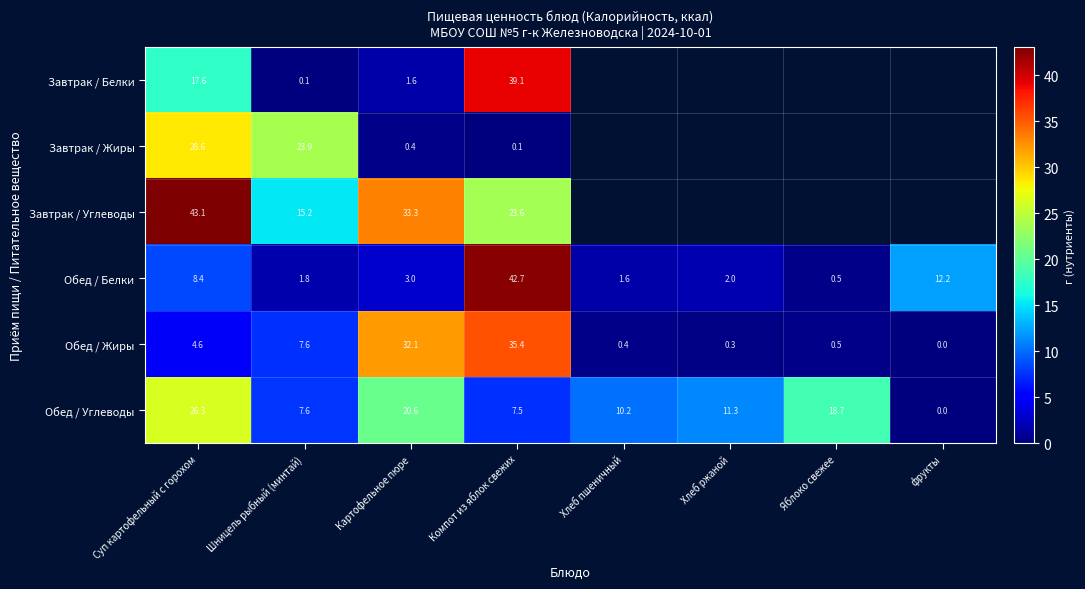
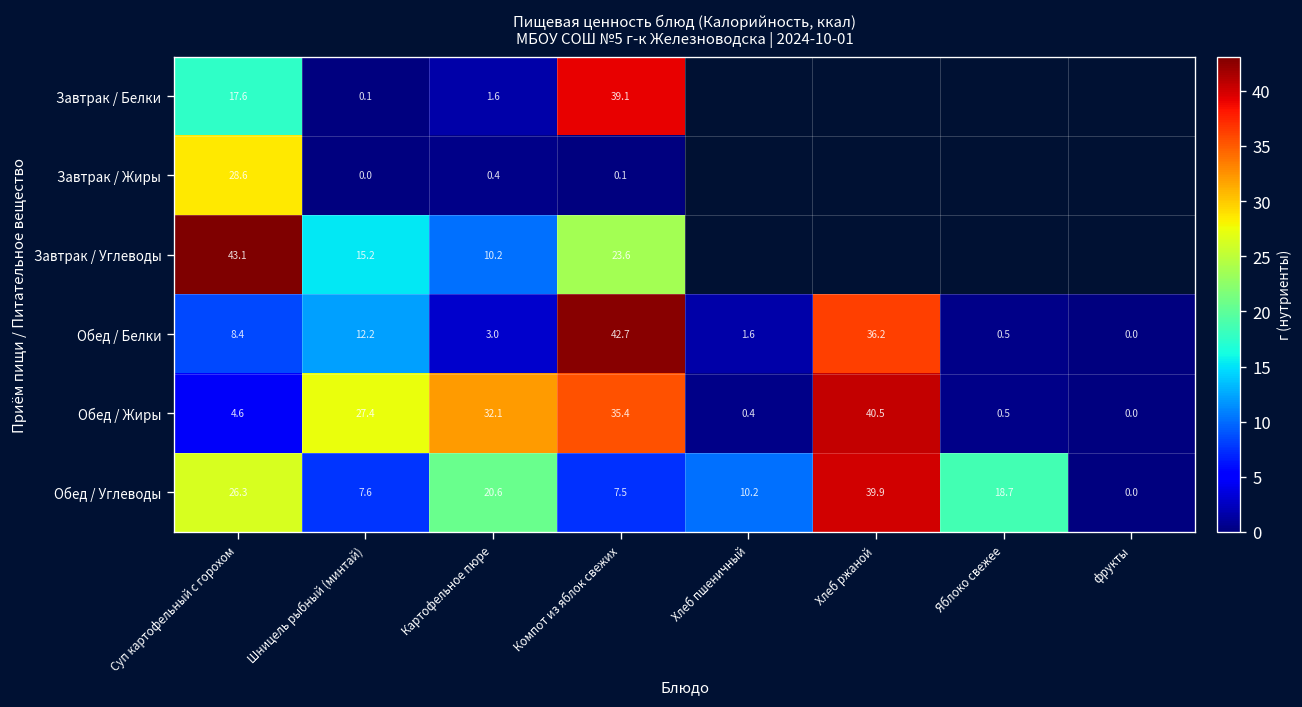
  {
    "Завтрак / Белки": {
      "Суп картофельный с горохом": 17.6,
      "Шницель рыбный (минтай)": 0.1,
      "Картофельное пюре": 1.6,
      "Компот из яблок свежих": 39.1
    },
    "Завтрак / Жиры": {
      "Суп картофельный с горохом": 28.6,
-     "Шницель рыбный (минтай)": 23.9,
+     "Шницель рыбный (минтай)": 0.0,
      "Картофельное пюре": 0.4,
      "Компот из яблок свежих": 0.1
    },
    "Завтрак / Углеводы": {
      "Суп картофельный с горохом": 43.1,
      "Шницель рыбный (минтай)": 15.2,
-     "Картофельное пюре": 33.3,
+     "Картофельное пюре": 10.2,
      "Компот из яблок свежих": 23.6
    },
    "Обед / Белки": {
      "Суп картофельный с горохом": 8.4,
-     "Шницель рыбный (минтай)": 1.8,
+     "Шницель рыбный (минтай)": 12.2,
      "Картофельное пюре": 3.0,
      "Компот из яблок свежих": 42.7,
      "Хлеб пшеничный": 1.6,
-     "Хлеб ржаной": 2.0,
+     "Хлеб ржаной": 36.2,
      "Яблоко свежее": 0.5,
-     "фрукты": 12.2
+     "фрукты": 0.0
    },
    "Обед / Жиры": {
      "Суп картофельный с горохом": 4.6,
-     "Шницель рыбный (минтай)": 7.6,
+     "Шницель рыбный (минтай)": 27.4,
      "Картофельное пюре": 32.1,
      "Компот из яблок свежих": 35.4,
      "Хлеб пшеничный": 0.4,
-     "Хлеб ржаной": 0.3,
+     "Хлеб ржаной": 40.5,
      "Яблоко свежее": 0.5,
      "фрукты": 0.0
    },
    "Обед / Углеводы": {
      "Суп картофельный с горохом": 26.3,
      "Шницель рыбный (минтай)": 7.6,
      "Картофельное пюре": 20.6,
      "Компот из яблок свежих": 7.5,
      "Хлеб пшеничный": 10.2,
-     "Хлеб ржаной": 11.3,
+     "Хлеб ржаной": 39.9,
      "Яблоко свежее": 18.7,
      "фрукты": 0.0
    }
  }
